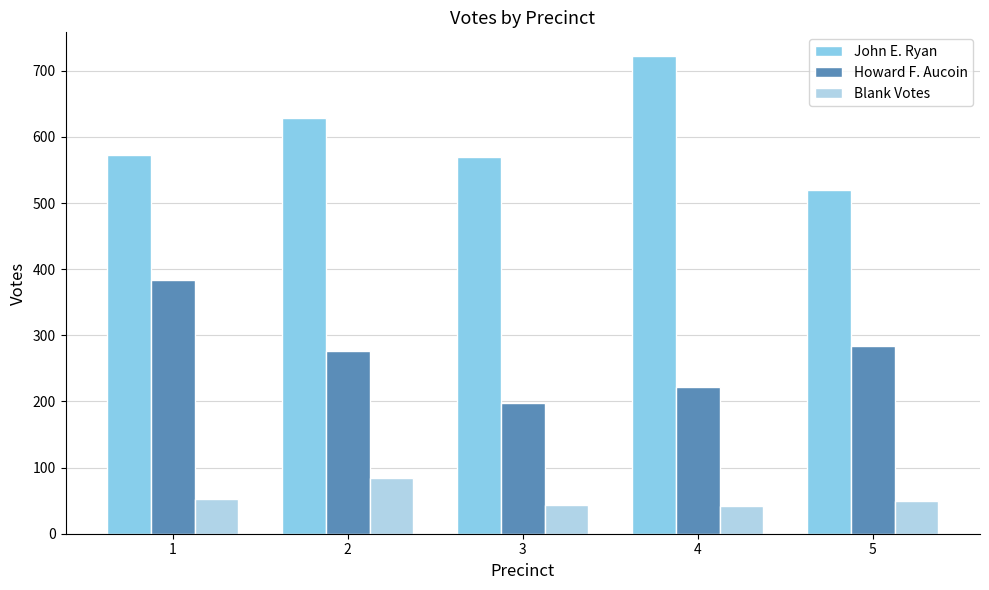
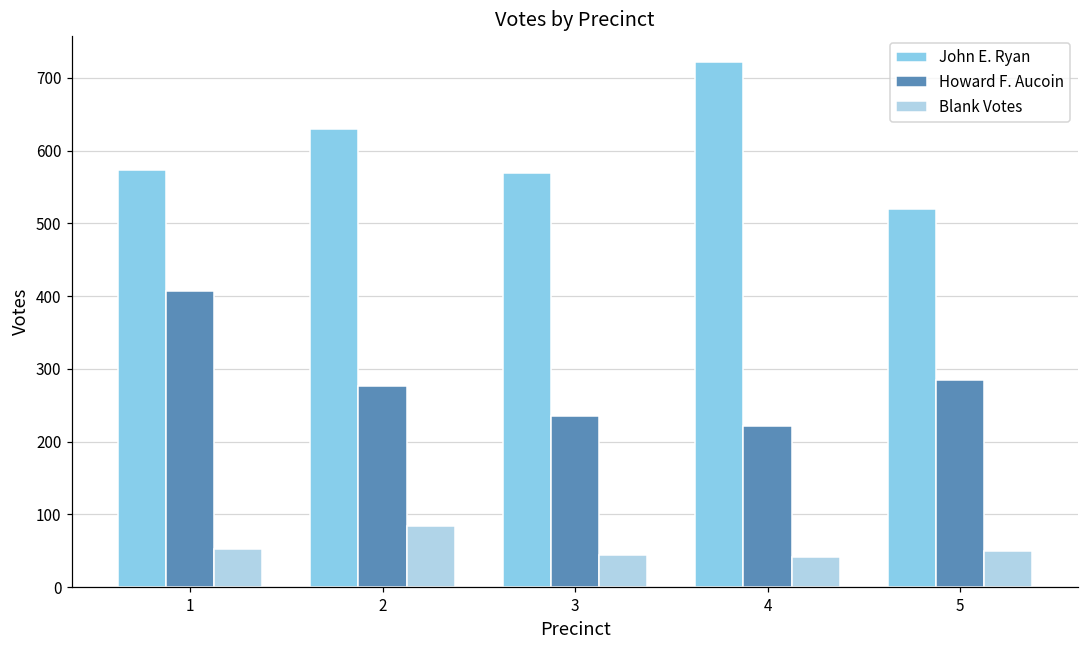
  {
    "Howard F. Aucoin": {
-     "1": 380,
+     "1": 410,
      "2": 280,
-     "3": 200,
+     "3": 240,
      "4": 220,
      "5": 280
    }
  }
